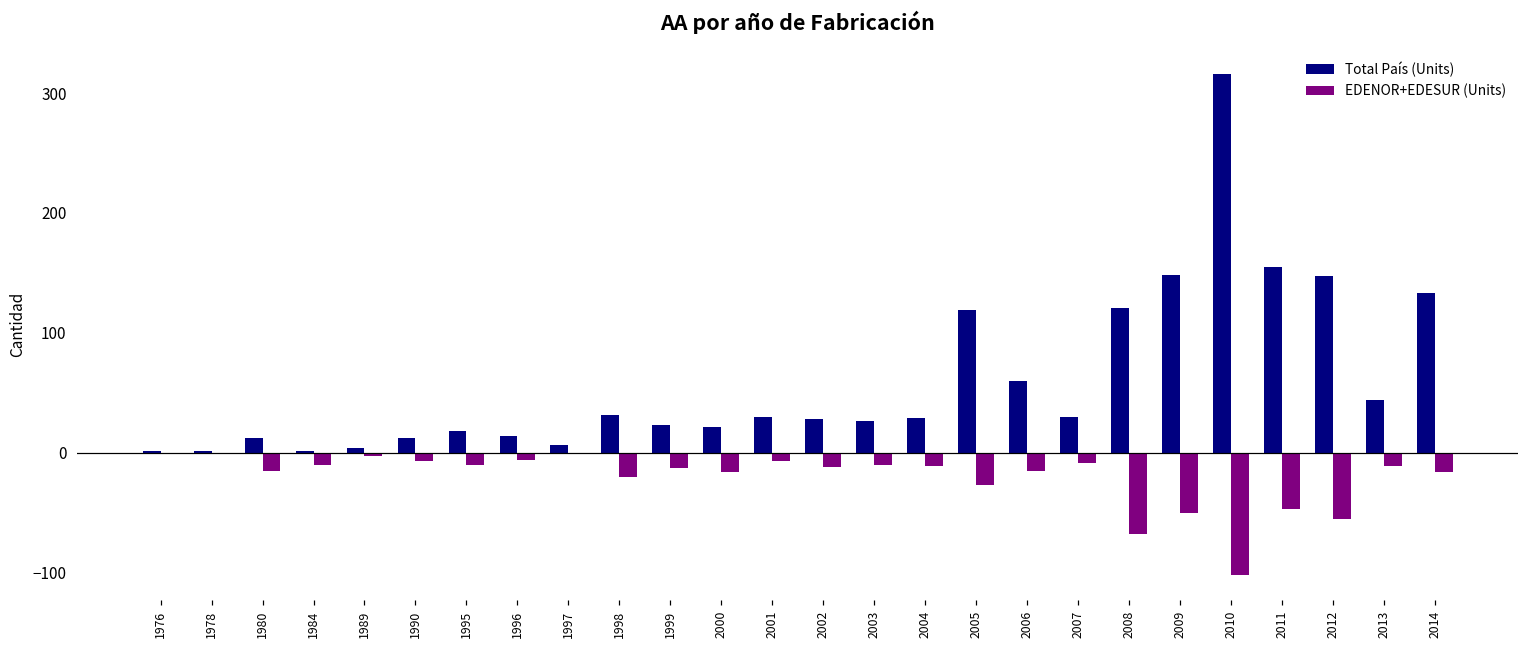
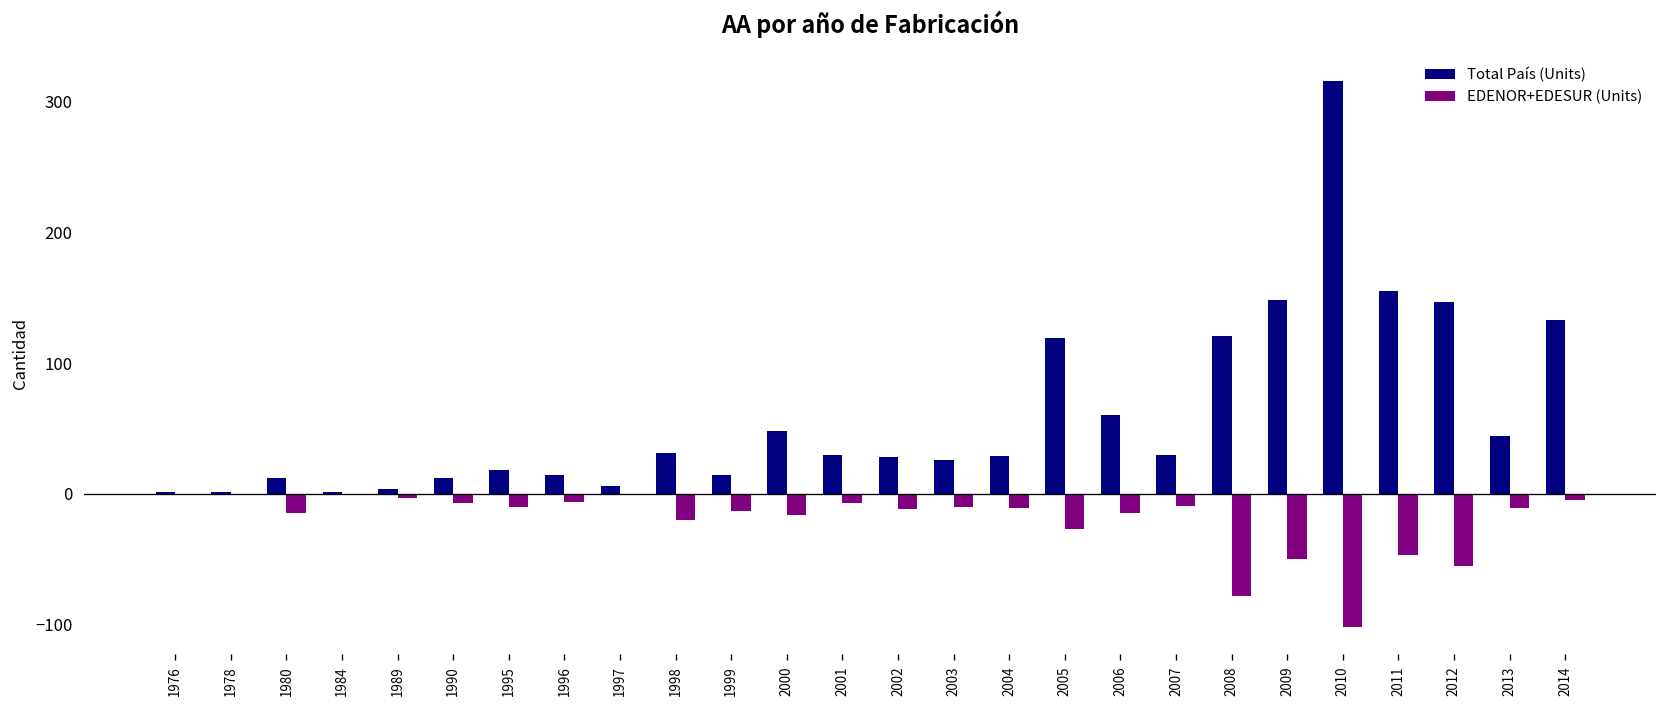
  {
    "Total País (Units)": {
      "1980": 12,
      "1989": 4,
      "1990": 12,
      "1995": 18,
      "1996": 14,
      "1997": 6,
      "1998": 31,
-     "1999": 23,
-     "2000": 21,
+     "1999": 14,
+     "2000": 48,
      "2001": 30,
      "2002": 28,
      "2003": 26,
      "2004": 29,
      "2005": 119,
      "2006": 60,
      "2007": 30,
      "2008": 121,
      "2009": 148,
      "2010": 316,
      "2011": 155,
      "2012": 147,
      "2013": 44,
      "2014": 133
    },
    "EDENOR+EDESUR (Units)": {
      "1980": -15,
-     "1984": -10,
+     "1984": -1,
      "1989": -3,
      "1990": -7,
      "1995": -10,
      "1996": -6,
      "1997": 0,
      "1998": -20,
      "1999": -13,
      "2000": -16,
      "2001": -7,
      "2002": -12,
      "2003": -10,
      "2004": -11,
      "2005": -27,
      "2006": -15,
      "2007": -9,
-     "2008": -68,
+     "2008": -78,
      "2009": -50,
      "2010": -102,
      "2011": -47,
      "2012": -55,
      "2013": -11,
-     "2014": -16
+     "2014": -5
    }
  }
